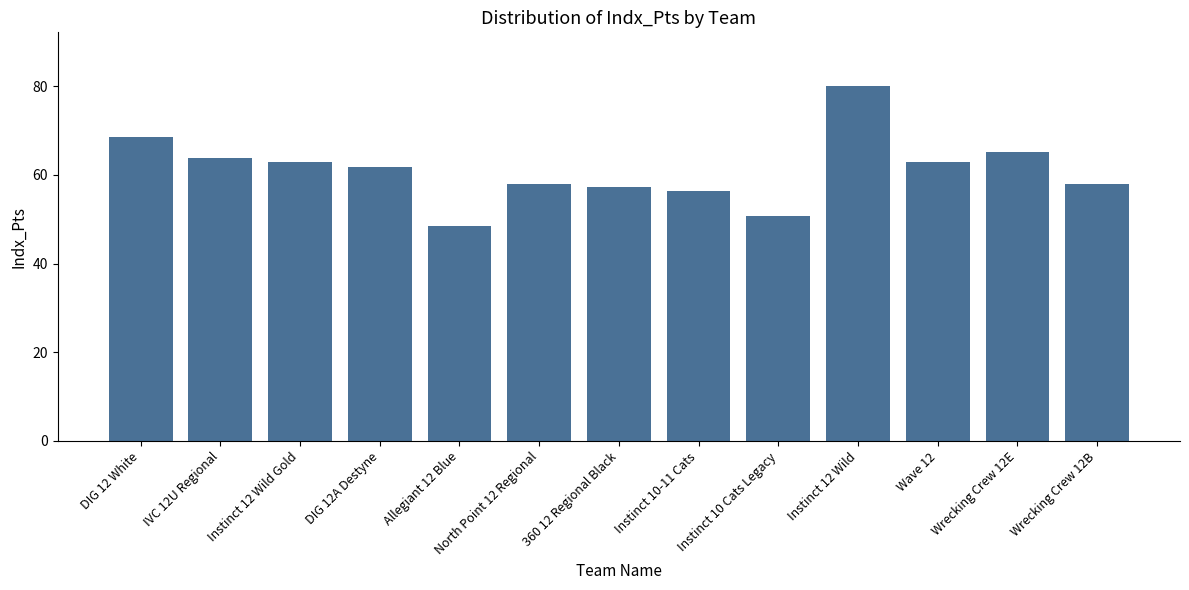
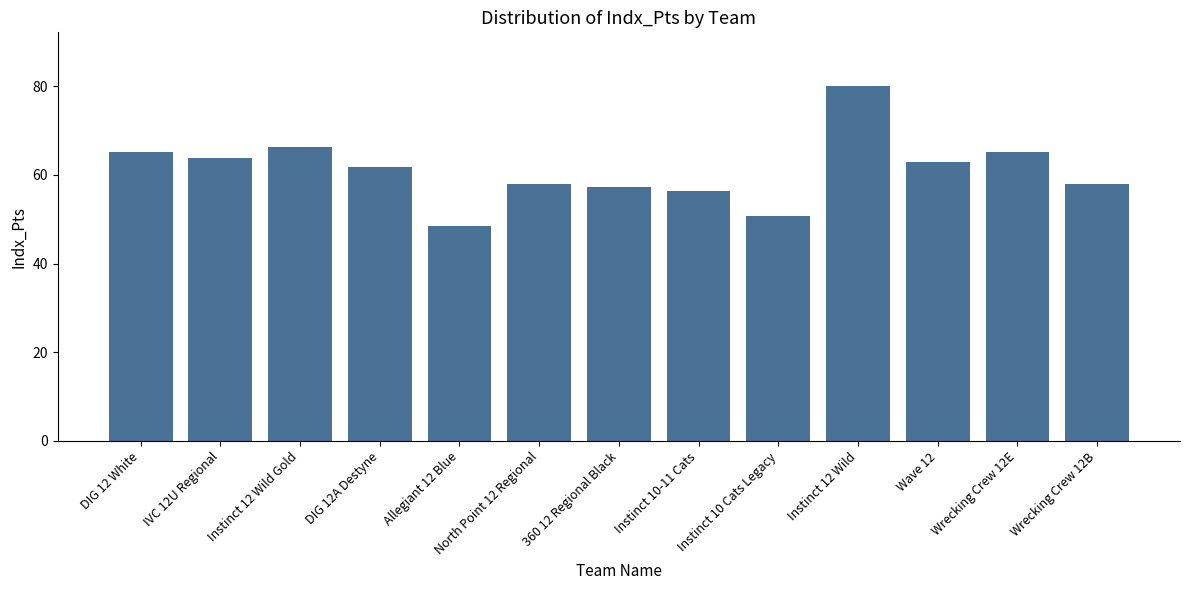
  {
-   "DIG 12 White": 68,
+   "DIG 12 White": 65,
    "IVC 12U Regional": 64,
-   "Instinct 12 Wild Gold": 63,
+   "Instinct 12 Wild Gold": 66,
    "DIG 12A Destyne": 62,
    "Allegiant 12 Blue": 49,
    "North Point 12 Regional": 58,
    "360 12 Regional Black": 57,
    "Instinct 10-11 Cats": 56,
    "Instinct 10 Cats Legacy": 51,
    "Instinct 12 Wild": 80,
    "Wave 12": 63,
    "Wrecking Crew 12E": 65,
    "Wrecking Crew 12B": 58
  }
